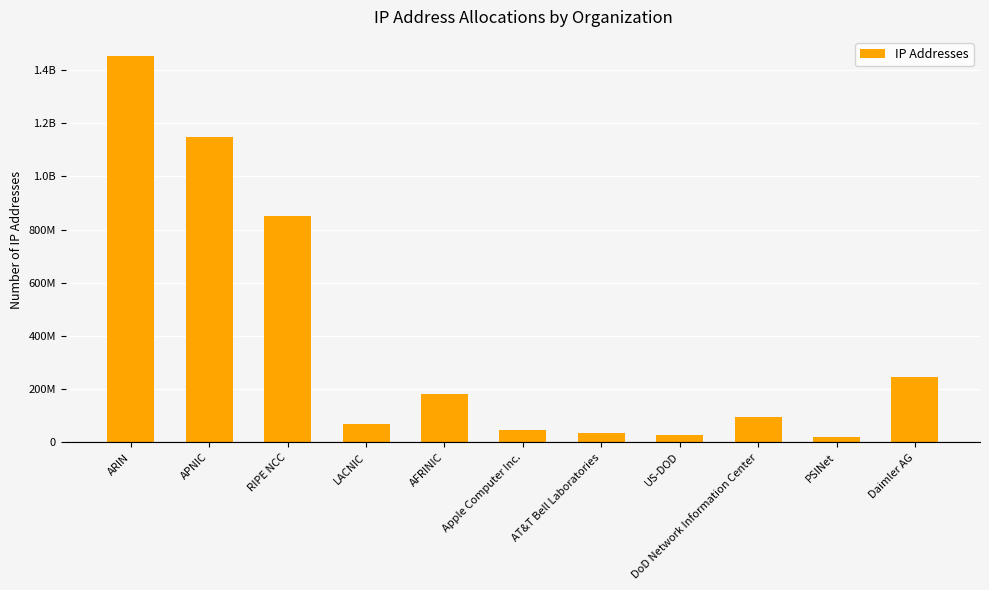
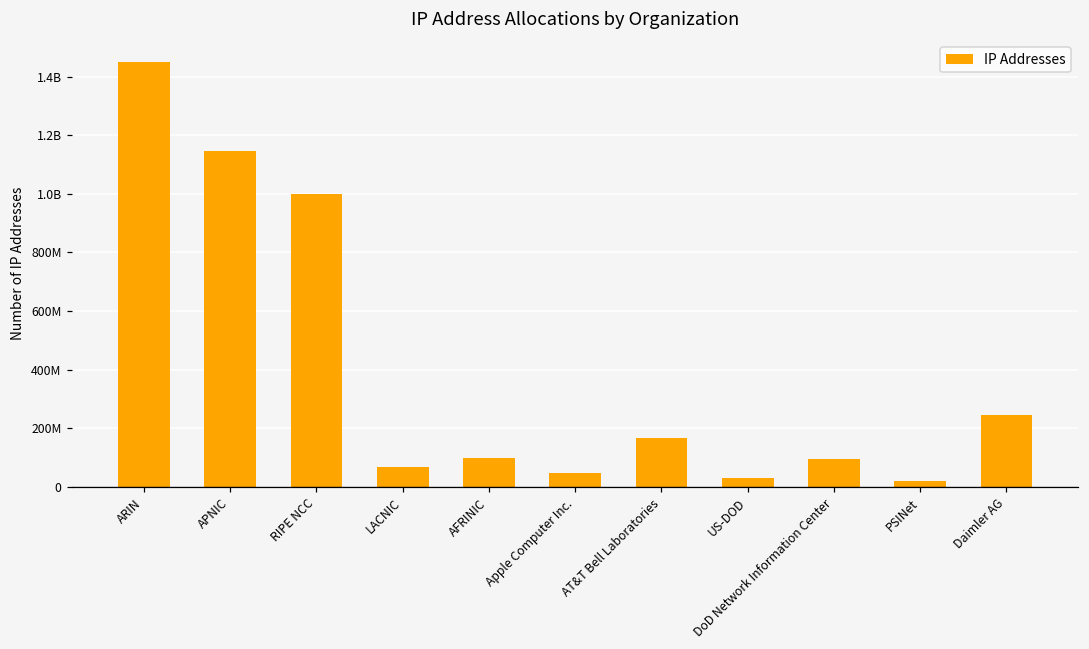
  {
    "ARIN": 1450000000,
    "APNIC": 1150000000,
-   "RIPE NCC": 850000000,
+   "RIPE NCC": 1000000000,
    "LACNIC": 70000000,
-   "AFRINIC": 180000000,
+   "AFRINIC": 100000000,
    "Apple Computer Inc.": 50000000,
-   "AT&T Bell Laboratories": 30000000,
+   "AT&T Bell Laboratories": 170000000,
    "US-DOD": 30000000,
    "DoD Network Information Center": 90000000,
    "PSINet": 20000000,
    "Daimler AG": 250000000
  }
